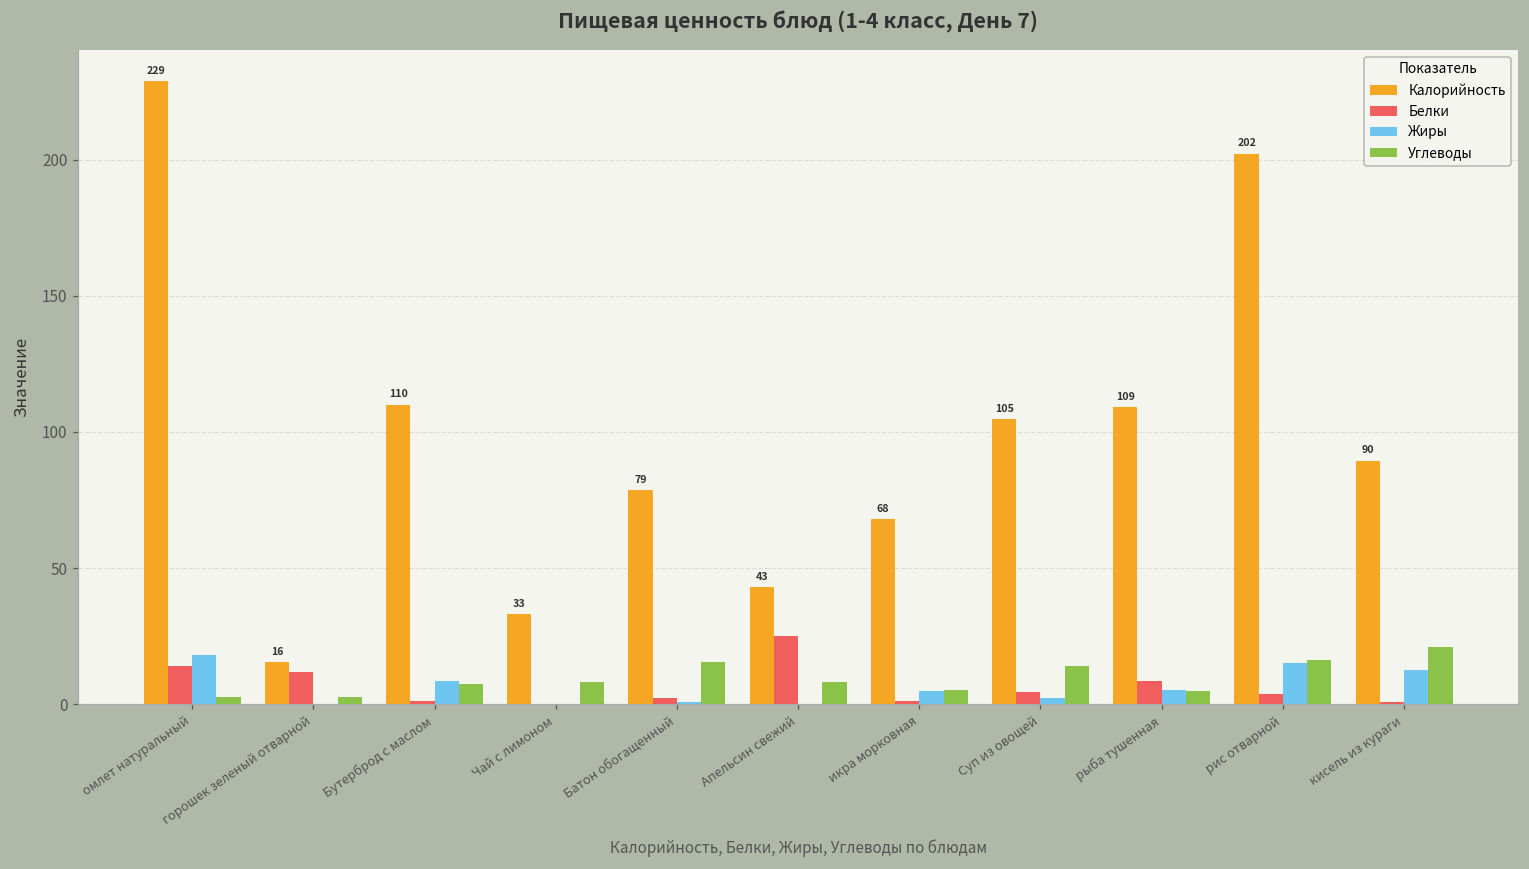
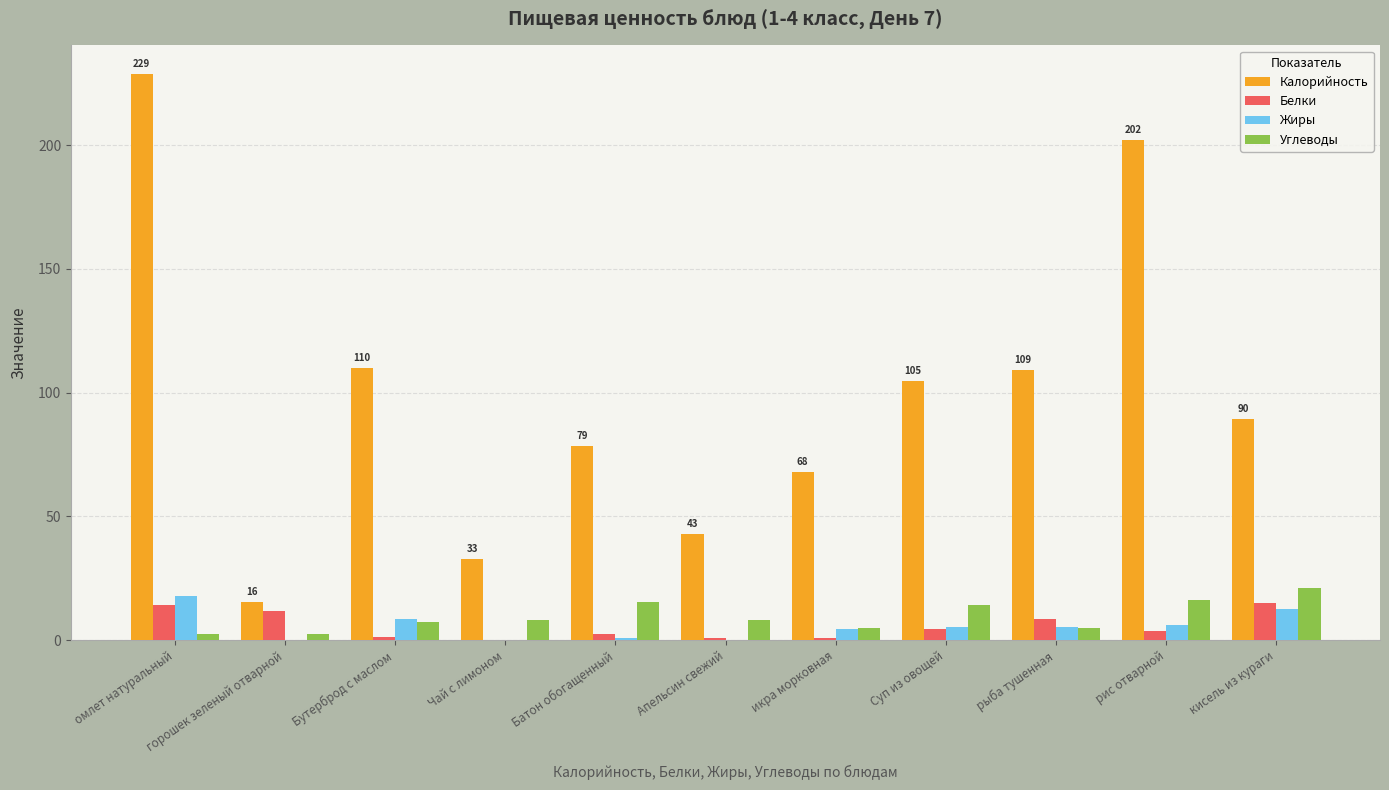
  {
    "Калорийность": {
      "омлет натуральный": 229,
      "горошек зеленый отварной": 16,
      "Бутерброд с маслом": 110,
      "Чай с лимоном": 33,
      "Батон обогащенный": 79,
      "Апельсин свежий": 43,
      "икра морковная": 68,
      "Суп из овощей": 105,
      "рыба тушенная": 109,
      "рис отварной": 202,
      "кисель из кураги": 90
    },
    "Белки": {
      "омлет натуральный": 14,
      "горошек зеленый отварной": 12,
      "Бутерброд с маслом": 1,
      "Батон обогащенный": 2,
-     "Апельсин свежий": 25,
+     "Апельсин свежий": 1,
      "Суп из овощей": 4,
      "рыба тушенная": 9,
      "рис отварной": 4,
-     "кисель из кураги": 1
+     "кисель из кураги": 15
    },
    "Жиры": {
      "омлет натуральный": 18,
      "Бутерброд с маслом": 8,
      "Чай с лимоном": 0,
      "икра морковная": 5,
-     "Суп из овощей": 2,
+     "Суп из овощей": 6,
      "рыба тушенная": 5,
-     "рис отварной": 15,
+     "рис отварной": 6,
      "кисель из кураги": 13
    },
    "Углеводы": {
      "омлет натуральный": 3,
      "горошек зеленый отварной": 3,
      "Бутерброд с маслом": 8,
      "Чай с лимоном": 8,
      "Батон обогащенный": 15,
      "Апельсин свежий": 8,
      "икра морковная": 5,
      "Суп из овощей": 14,
      "рыба тушенная": 5,
      "рис отварной": 16,
      "кисель из кураги": 21
    }
  }
